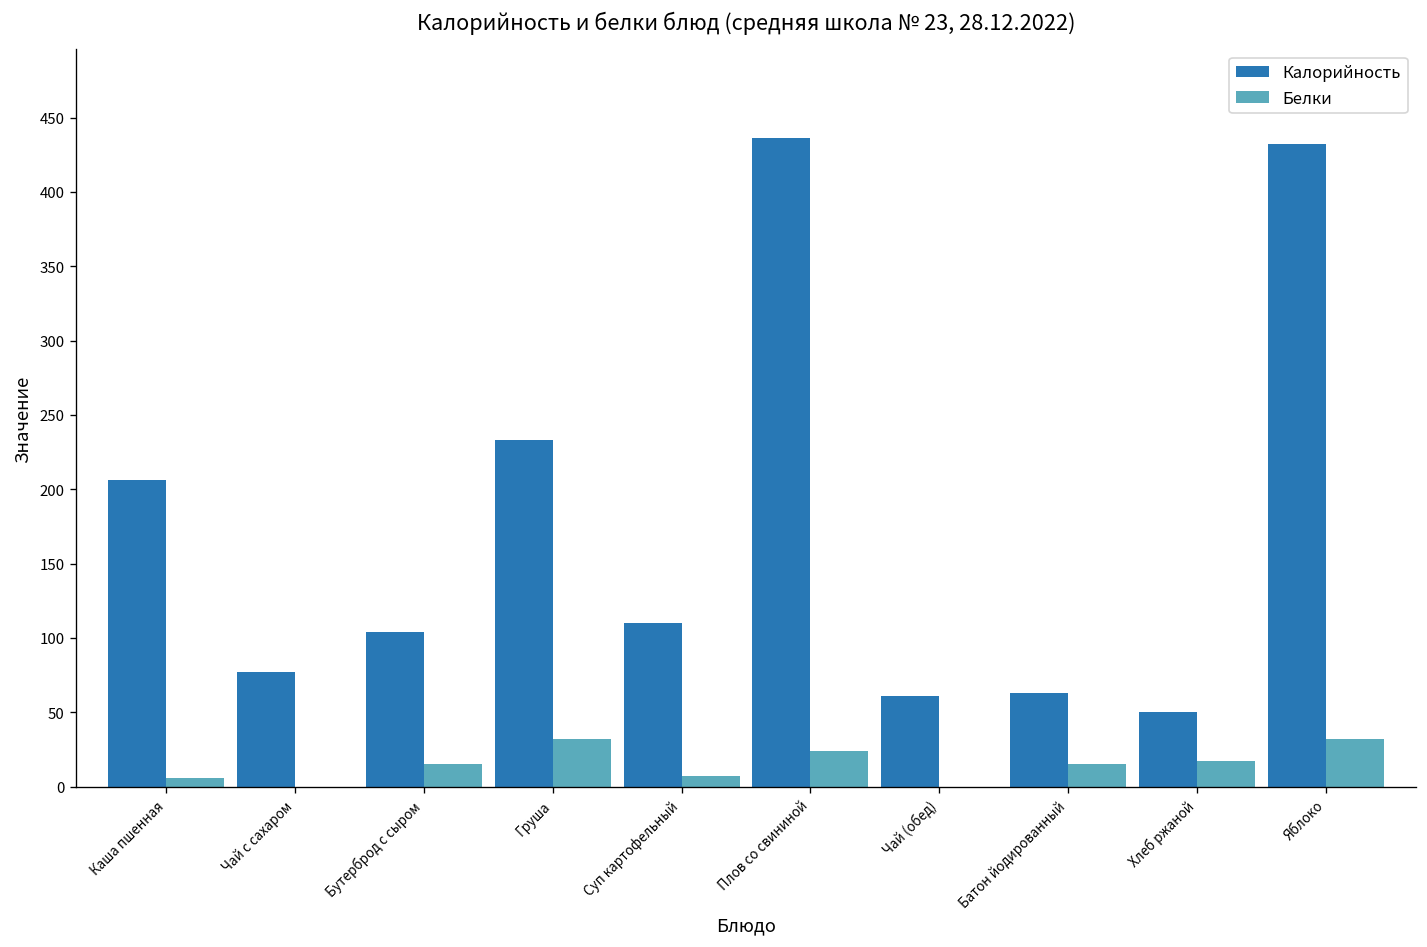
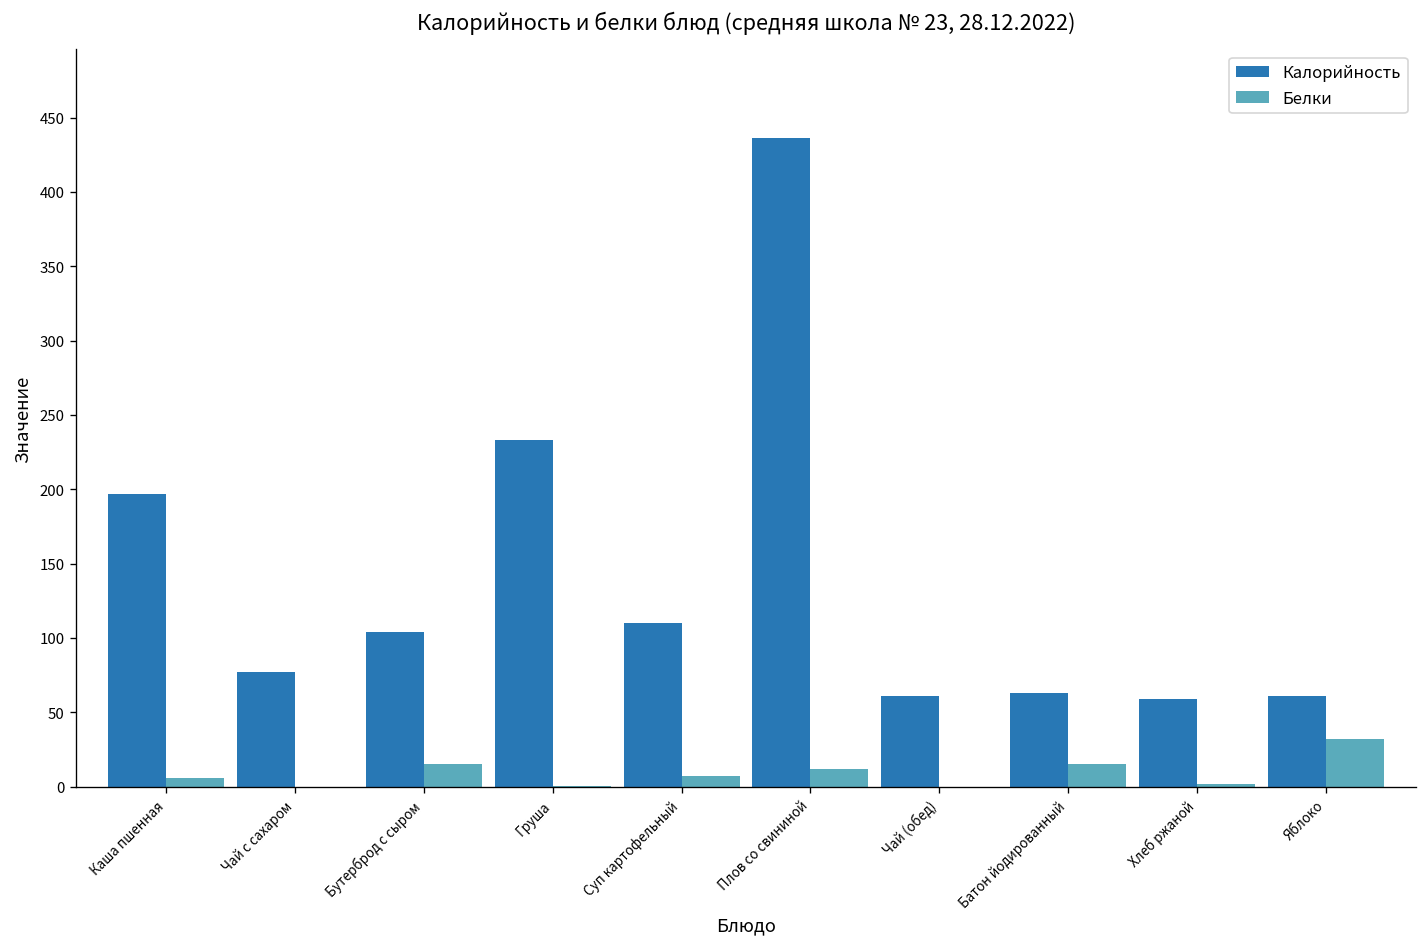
  {
    "Калорийность": {
-     "Каша пшенная": 206,
+     "Каша пшенная": 197,
      "Чай с сахаром": 77,
      "Бутерброд с сыром": 104,
      "Груша": 233,
      "Суп картофельный": 110,
      "Плов со свининой": 436,
      "Чай (обед)": 61,
      "Батон йодированный": 63,
-     "Хлеб ржаной": 50,
-     "Яблоко": 432
+     "Хлеб ржаной": 59,
+     "Яблоко": 61
    },
    "Белки": {
      "Каша пшенная": 6,
      "Чай с сахаром": 0,
      "Бутерброд с сыром": 15,
-     "Груша": 32,
+     "Груша": 1,
      "Суп картофельный": 7,
-     "Плов со свининой": 24,
+     "Плов со свининой": 12,
      "Чай (обед)": 0,
      "Батон йодированный": 15,
-     "Хлеб ржаной": 17,
+     "Хлеб ржаной": 2,
      "Яблоко": 32
    }
  }
